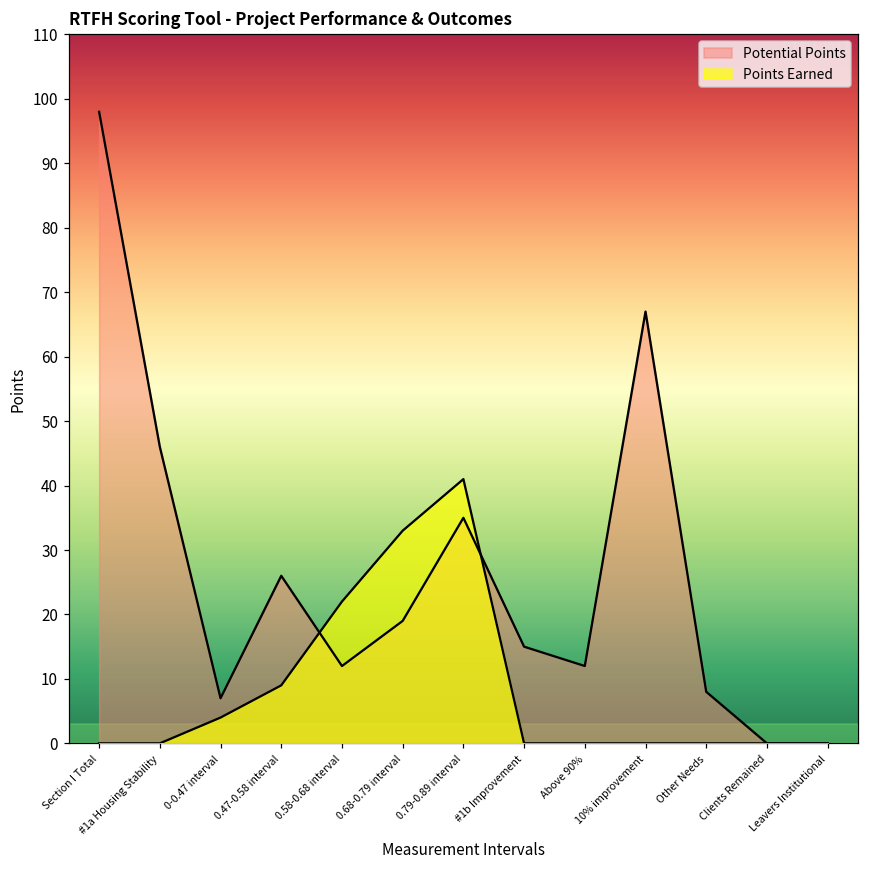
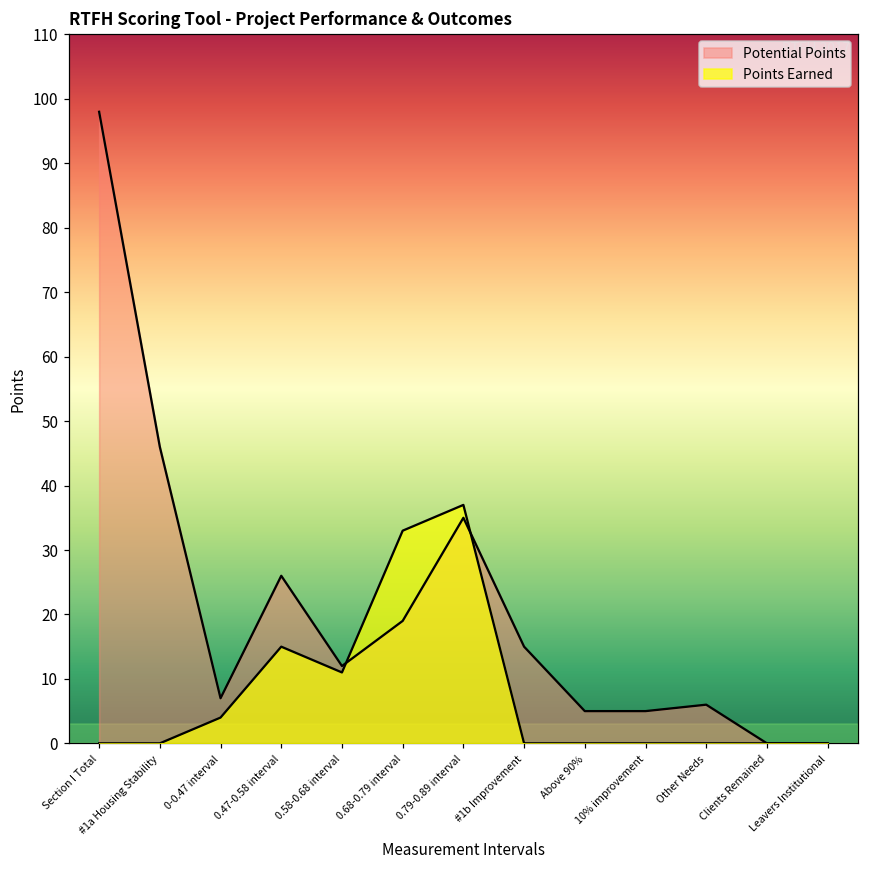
  {
    "Potential Points": {
      "Section I Total": 98,
      "#1a Housing Stability": 46,
      "0-0.47 interval": 7,
      "0.47-0.58 interval": 26,
      "0.58-0.68 interval": 12,
      "0.68-0.79 interval": 19,
      "0.79-0.89 interval": 35,
      "#1b Improvement": 15,
-     "Above 90%": 12,
-     "10% improvement": 67,
-     "Other Needs": 8
+     "Above 90%": 5,
+     "10% improvement": 5,
+     "Other Needs": 6
    },
    "Points Earned": {
      "0-0.47 interval": 4,
-     "0.47-0.58 interval": 9,
-     "0.58-0.68 interval": 22,
+     "0.47-0.58 interval": 15,
+     "0.58-0.68 interval": 11,
      "0.68-0.79 interval": 33,
-     "0.79-0.89 interval": 41
+     "0.79-0.89 interval": 37
    }
  }
